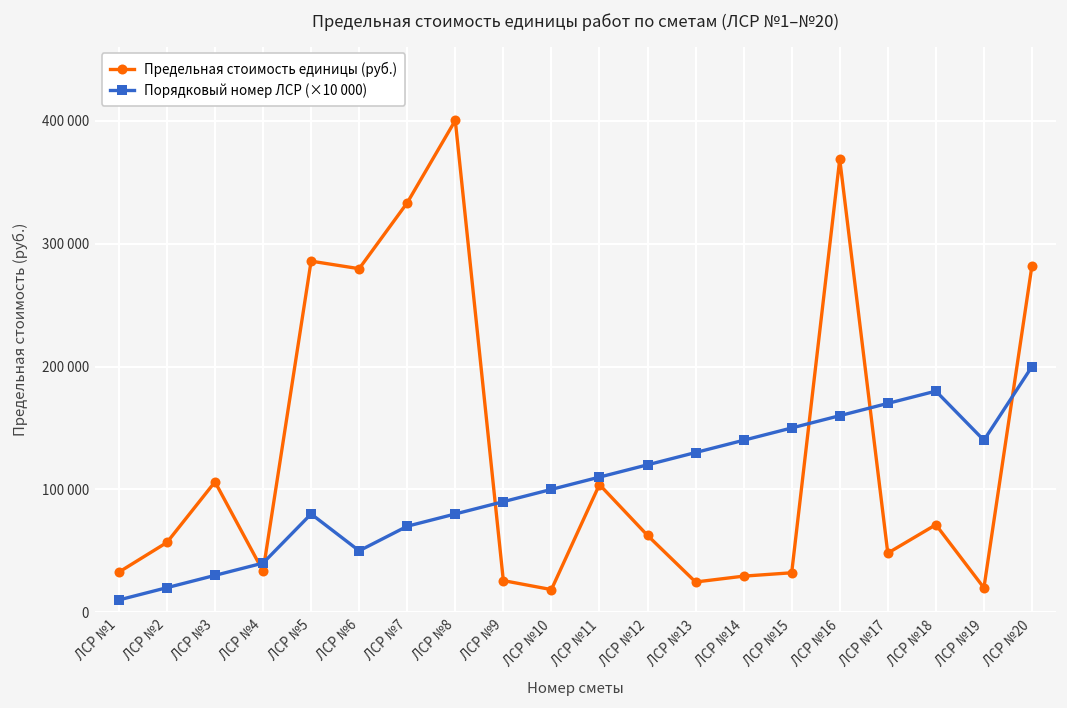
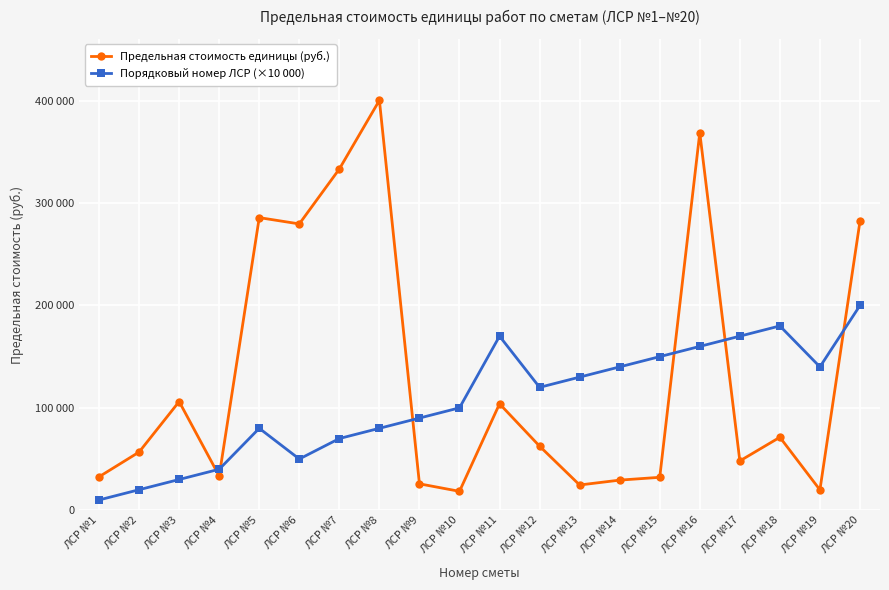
  {
    "Предельная стоимость единицы (руб.)": {
      "ЛСР №1": 33000,
      "ЛСР №2": 57000,
      "ЛСР №3": 106000,
      "ЛСР №4": 33000,
      "ЛСР №5": 286000,
      "ЛСР №6": 280000,
      "ЛСР №7": 333000,
      "ЛСР №8": 400000,
      "ЛСР №9": 26000,
      "ЛСР №10": 18000,
      "ЛСР №11": 104000,
      "ЛСР №12": 63000,
      "ЛСР №13": 25000,
      "ЛСР №14": 29000,
      "ЛСР №15": 32000,
      "ЛСР №16": 369000,
      "ЛСР №17": 48000,
      "ЛСР №18": 71000,
      "ЛСР №19": 20000,
      "ЛСР №20": 282000
    },
    "Порядковый номер ЛСР (×10 000)": {
      "ЛСР №1": 10000,
      "ЛСР №2": 20000,
      "ЛСР №3": 30000,
      "ЛСР №4": 40000,
      "ЛСР №5": 80000,
      "ЛСР №6": 50000,
      "ЛСР №7": 70000,
      "ЛСР №8": 80000,
      "ЛСР №9": 90000,
      "ЛСР №10": 100000,
-     "ЛСР №11": 110000,
+     "ЛСР №11": 170000,
      "ЛСР №12": 120000,
      "ЛСР №13": 130000,
      "ЛСР №14": 140000,
      "ЛСР №15": 150000,
      "ЛСР №16": 160000,
      "ЛСР №17": 170000,
      "ЛСР №18": 180000,
      "ЛСР №19": 140000,
      "ЛСР №20": 200000
    }
  }
